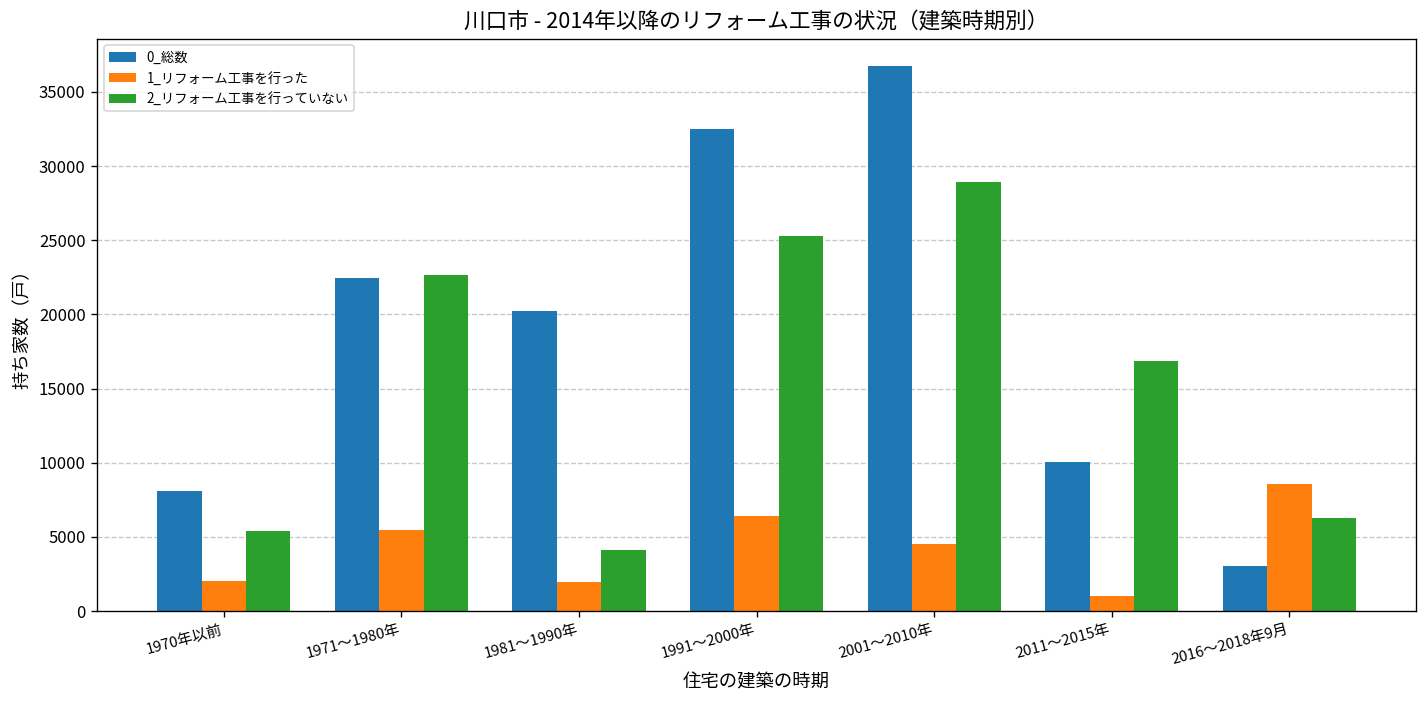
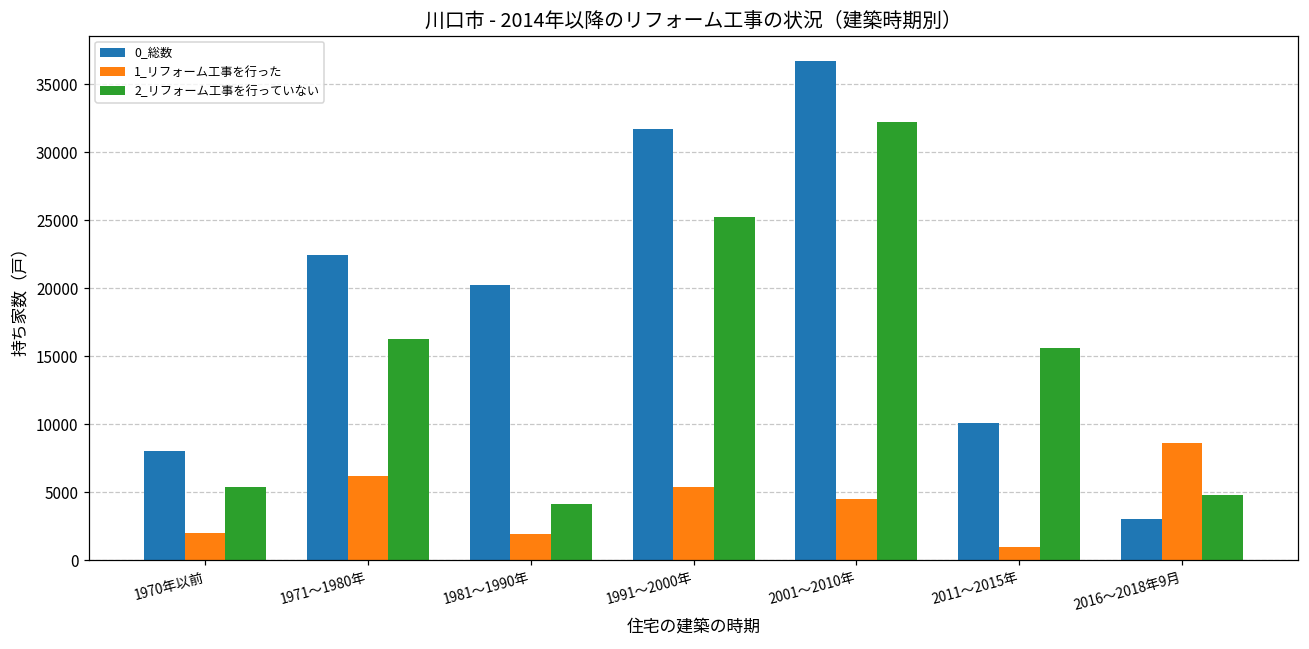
  {
    "0_総数": {
      "1970年以前": 8100,
      "1971～1980年": 22500,
      "1981～1990年": 20200,
-     "1991～2000年": 32500,
+     "1991～2000年": 31700,
      "2001～2010年": 36800,
      "2011～2015年": 10100,
      "2016～2018年9月": 3000
    },
    "1_リフォーム工事を行った": {
      "1970年以前": 2000,
-     "1971～1980年": 5500,
+     "1971～1980年": 6200,
      "1981～1990年": 1900,
-     "1991～2000年": 6400,
+     "1991～2000年": 5400,
      "2001～2010年": 4500,
      "2011～2015年": 1000,
      "2016～2018年9月": 8600
    },
    "2_リフォーム工事を行っていない": {
      "1970年以前": 5400,
-     "1971～1980年": 22700,
+     "1971～1980年": 16300,
      "1981～1990年": 4100,
      "1991～2000年": 25300,
-     "2001～2010年": 28900,
-     "2011～2015年": 16800,
-     "2016～2018年9月": 6300
+     "2001～2010年": 32200,
+     "2011～2015年": 15600,
+     "2016～2018年9月": 4800
    }
  }
